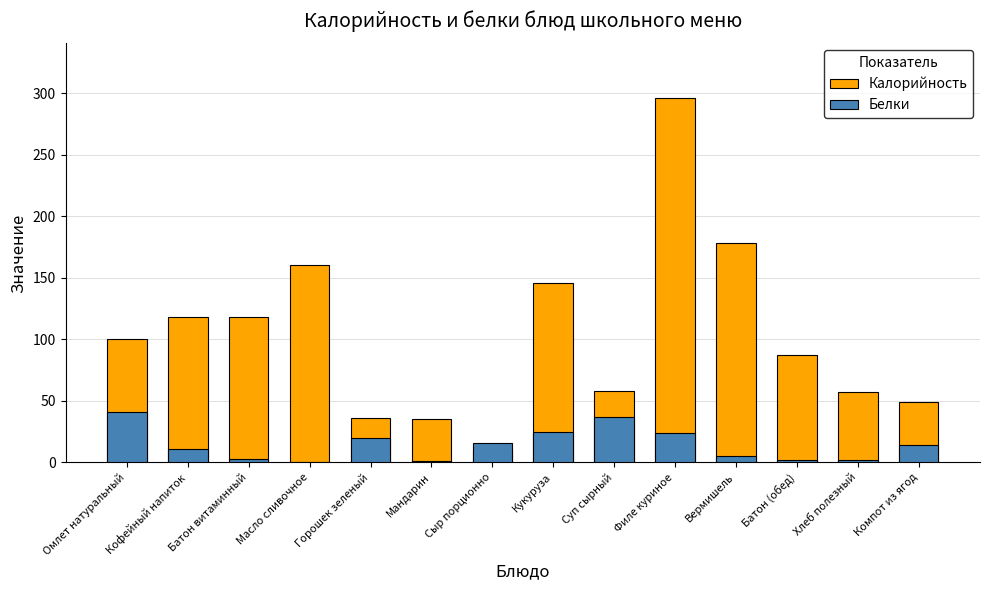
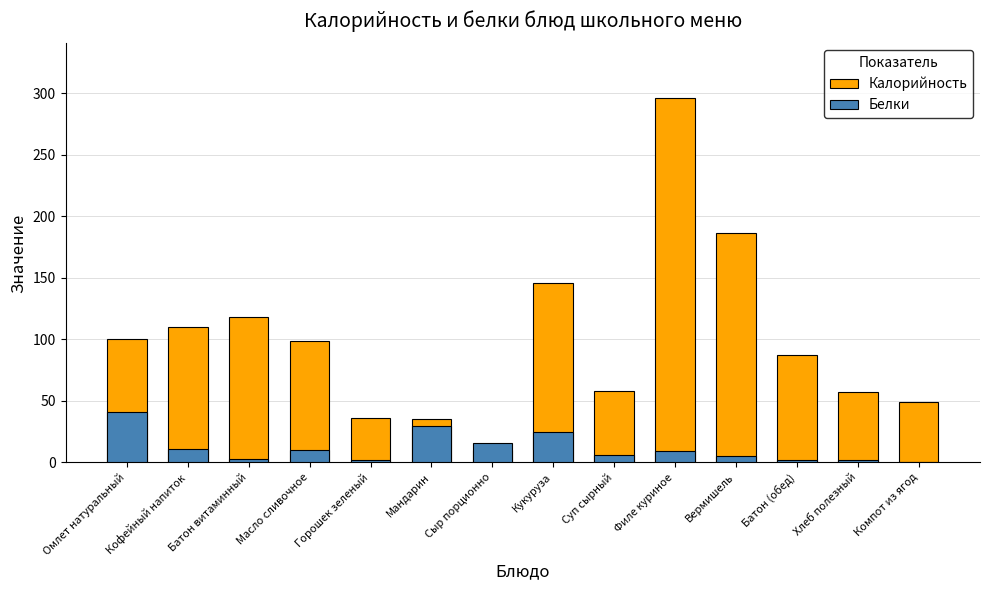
  {
    "Калорийность": {
      "Омлет натуральный": 100,
-     "Кофейный напиток": 118,
+     "Кофейный напиток": 110,
      "Батон витаминный": 118,
-     "Масло сливочное": 160,
+     "Масло сливочное": 99,
      "Горошек зеленый": 36,
      "Мандарин": 35,
      "Кукуруза": 146,
      "Суп сырный": 58,
      "Филе куриное": 296,
-     "Вермишель": 178,
+     "Вермишель": 186,
      "Батон (обед)": 87,
      "Хлеб полезный": 57,
      "Компот из ягод": 49
    },
    "Белки": {
-     "Масло сливочное": 0,
-     "Горошек зеленый": 20,
-     "Мандарин": 1,
+     "Масло сливочное": 10,
+     "Горошек зеленый": 2,
+     "Мандарин": 30,
      "Сыр порционно": 16,
-     "Суп сырный": 37,
-     "Филе куриное": 24,
-     "Компот из ягод": 14
+     "Суп сырный": 6,
+     "Филе куриное": 9,
+     "Компот из ягод": 0
    }
  }
